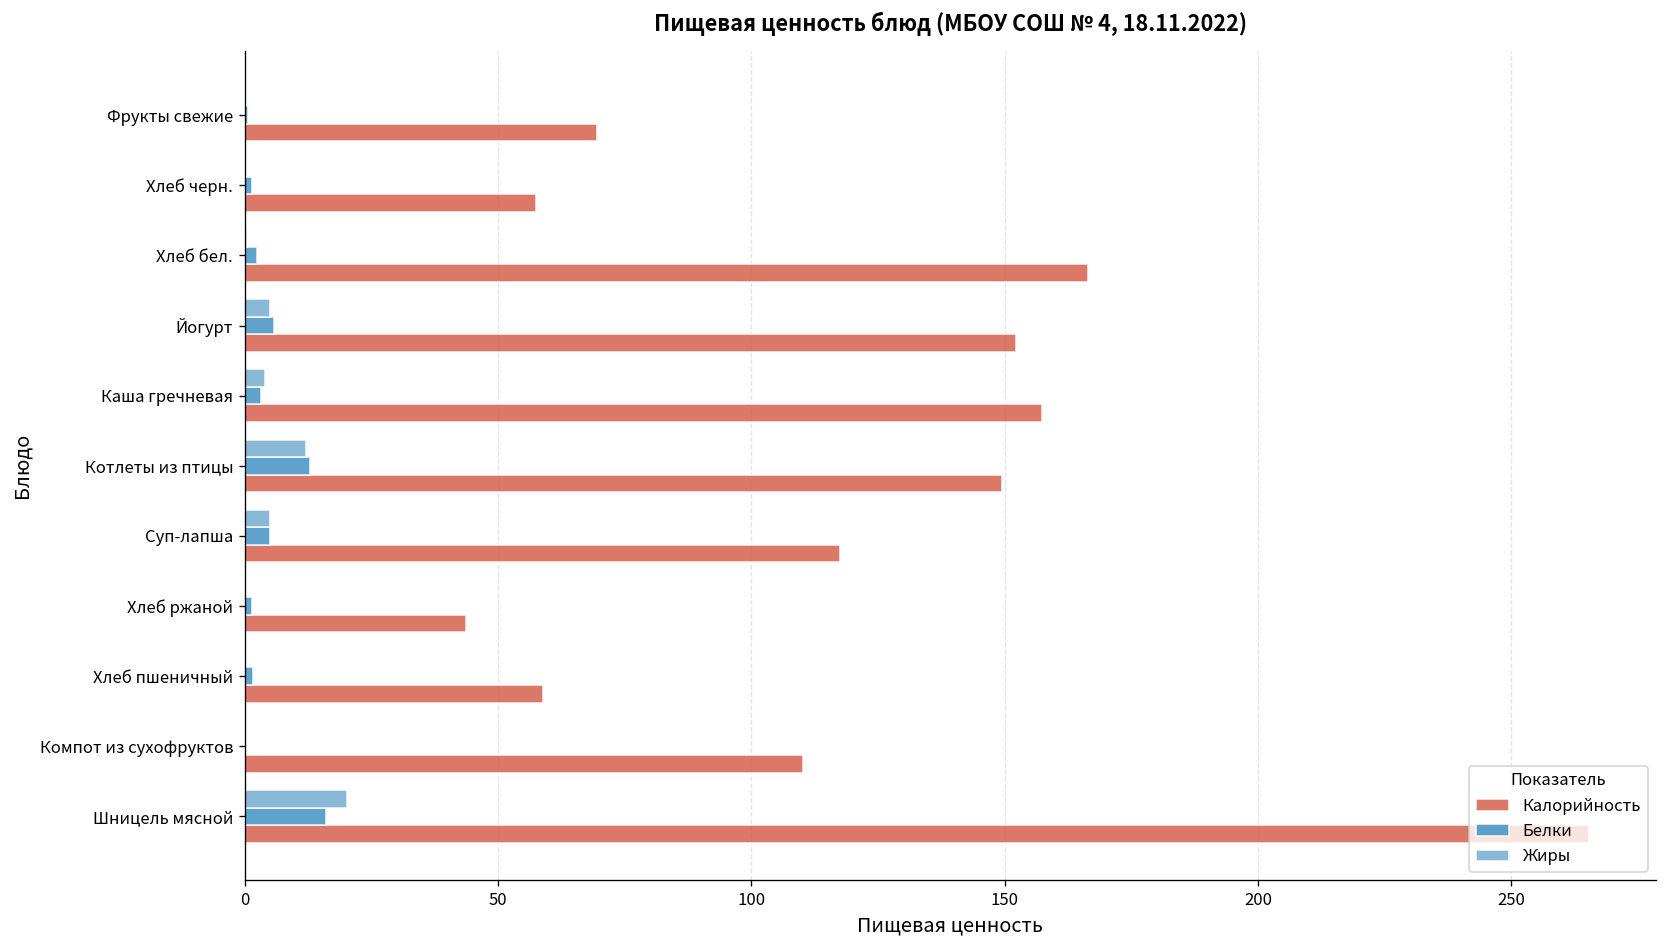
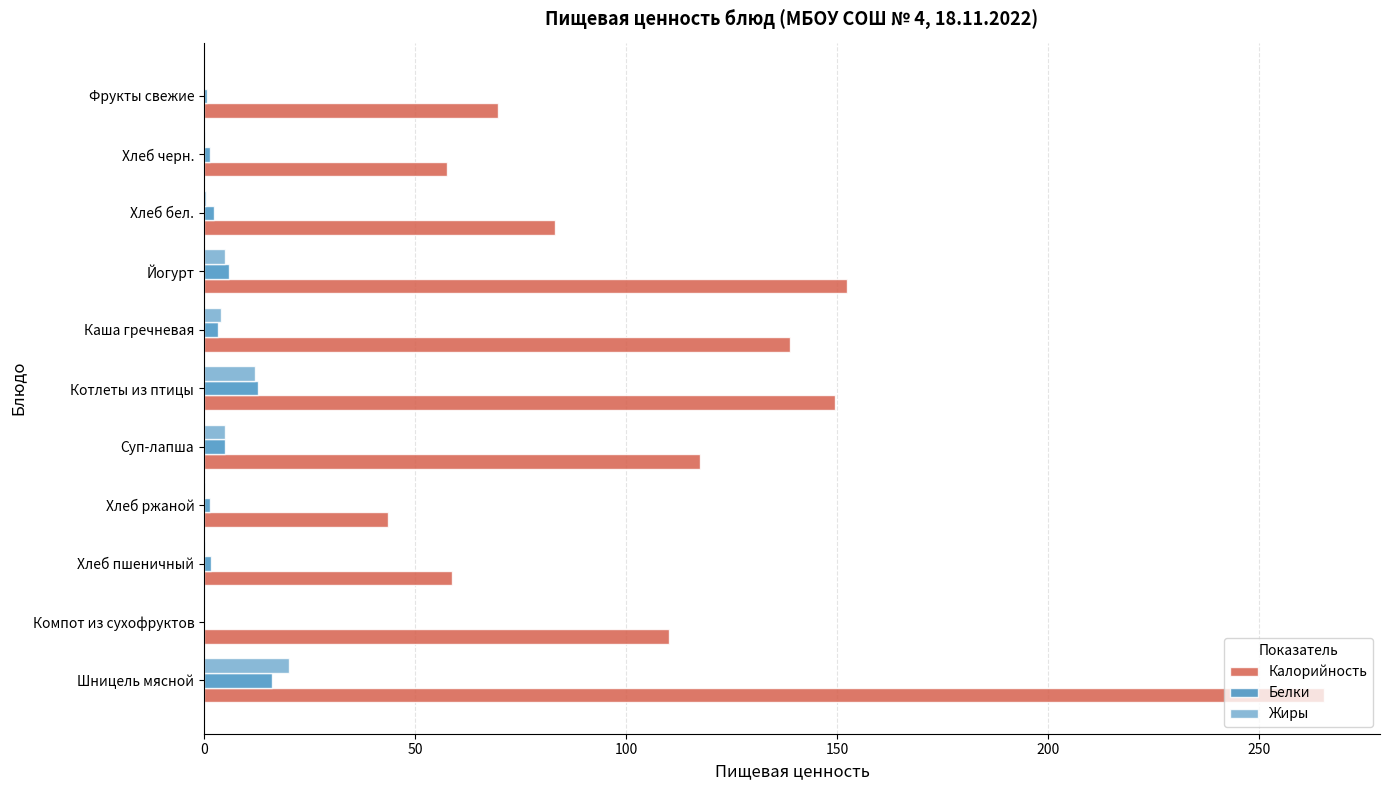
  {
    "Калорийность": {
      "Фрукты свежие": 70,
      "Хлеб черн.": 57,
-     "Хлеб бел.": 166,
+     "Хлеб бел.": 83,
      "Йогурт": 152,
-     "Каша гречневая": 157,
+     "Каша гречневая": 139,
      "Котлеты из птицы": 150,
      "Суп-лапша": 117,
      "Хлеб ржаной": 44,
      "Хлеб пшеничный": 59,
      "Компот из сухофруктов": 110
    }
  }
